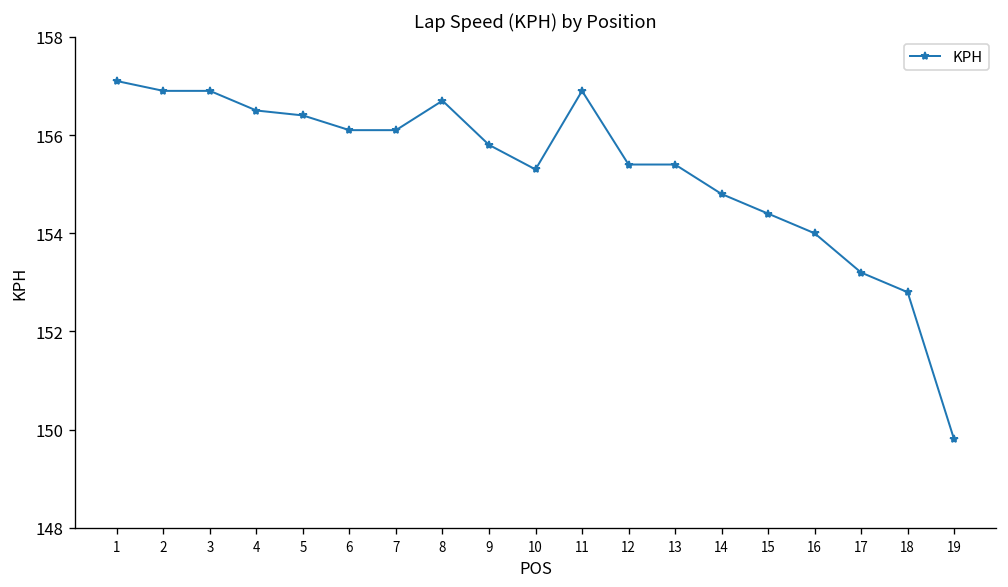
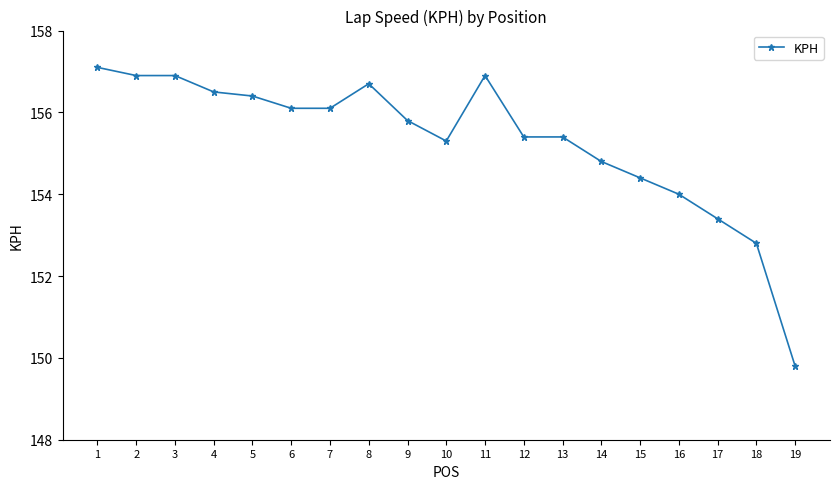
  {
    "1": 157.1,
    "2": 156.9,
    "3": 156.9,
    "4": 156.5,
    "5": 156.4,
    "6": 156.1,
    "7": 156.1,
    "8": 156.7,
    "9": 155.8,
    "10": 155.3,
    "11": 156.9,
    "12": 155.4,
    "13": 155.4,
    "14": 154.8,
    "15": 154.4,
    "16": 154.0,
-   "17": 153.2,
+   "17": 153.4,
    "18": 152.8,
    "19": 149.8
  }
